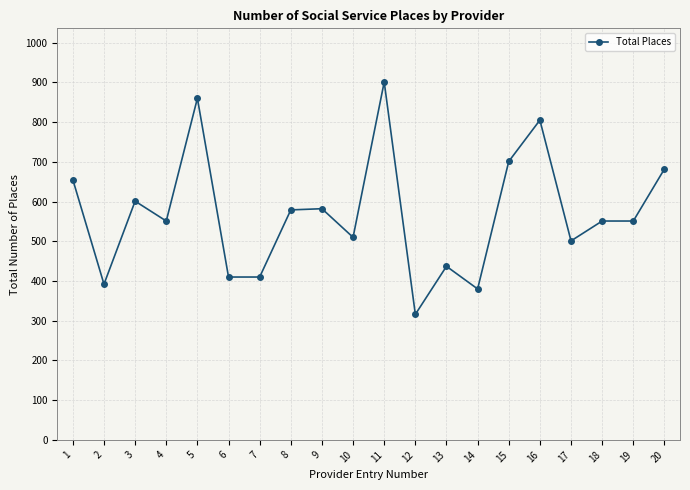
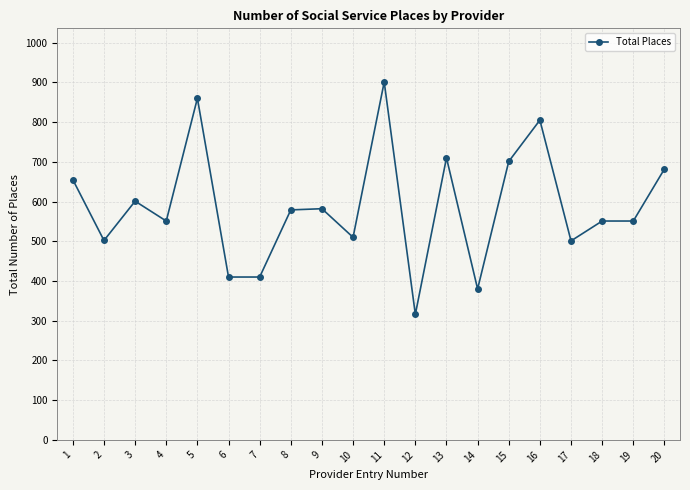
  {
    "1": 660,
-   "2": 390,
+   "2": 500,
    "3": 600,
    "4": 550,
    "5": 860,
    "6": 410,
    "7": 410,
    "8": 580,
    "9": 580,
    "10": 510,
    "11": 900,
    "12": 320,
-   "13": 440,
+   "13": 710,
    "14": 380,
    "15": 700,
    "16": 810,
    "17": 500,
    "18": 550,
    "19": 550,
    "20": 680
  }
